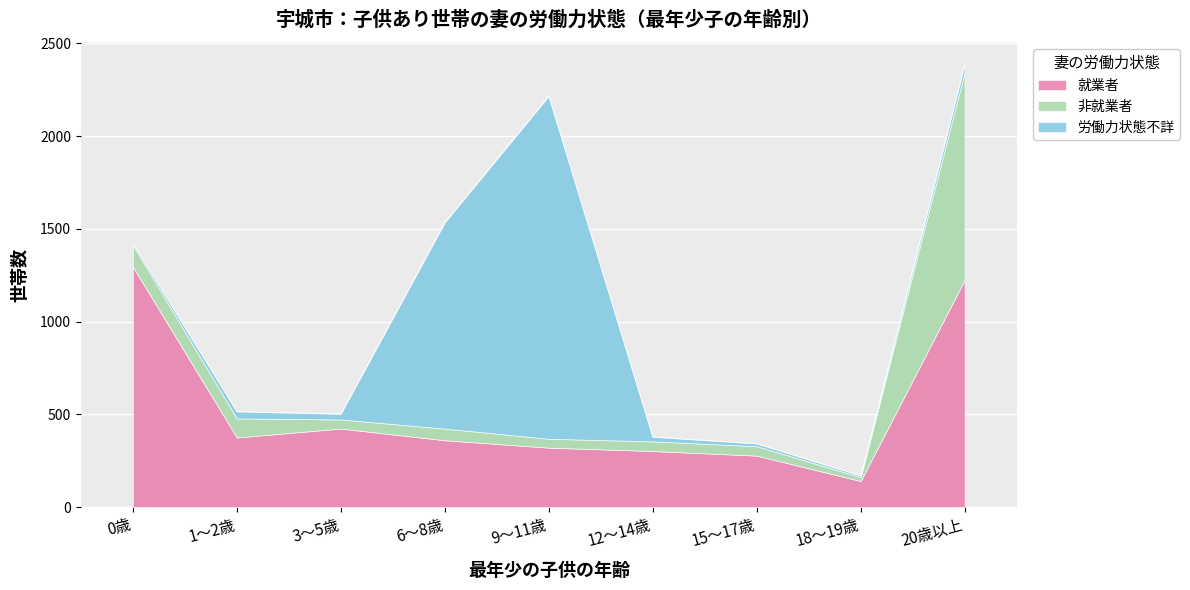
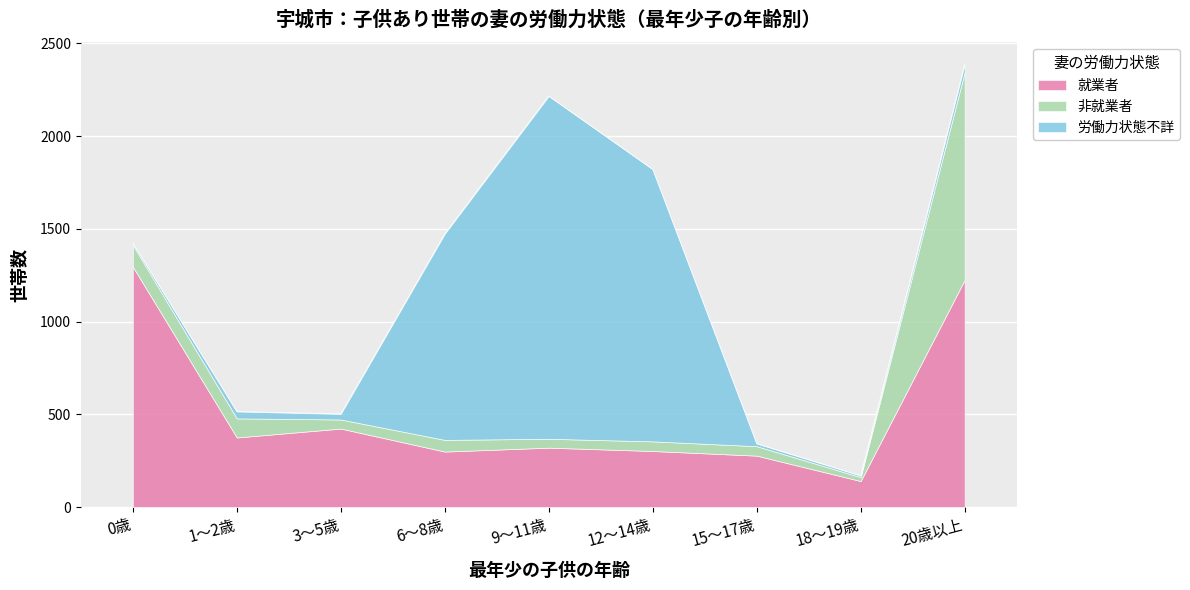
  {
    "就業者": {
      "0歳": 1300,
      "1～2歳": 380,
      "3～5歳": 420,
-     "6～8歳": 360,
+     "6～8歳": 300,
      "9～11歳": 320,
      "12～14歳": 300,
      "15～17歳": 280,
      "18～19歳": 140,
      "20歳以上": 1230
    },
    "非就業者": {
      "1～2歳": 100,
      "3～5歳": 50,
      "6～8歳": 60,
      "9～11歳": 50,
      "12～14歳": 50,
      "15～17歳": 50,
      "20歳以上": 1120
    },
    "労働力状態不詳": {
      "1～2歳": 40,
      "3～5歳": 30,
      "6～8歳": 1110,
      "9～11歳": 1850,
-     "12～14歳": 20,
+     "12～14歳": 1470,
      "15～17歳": 10,
      "20歳以上": 40
    }
  }
